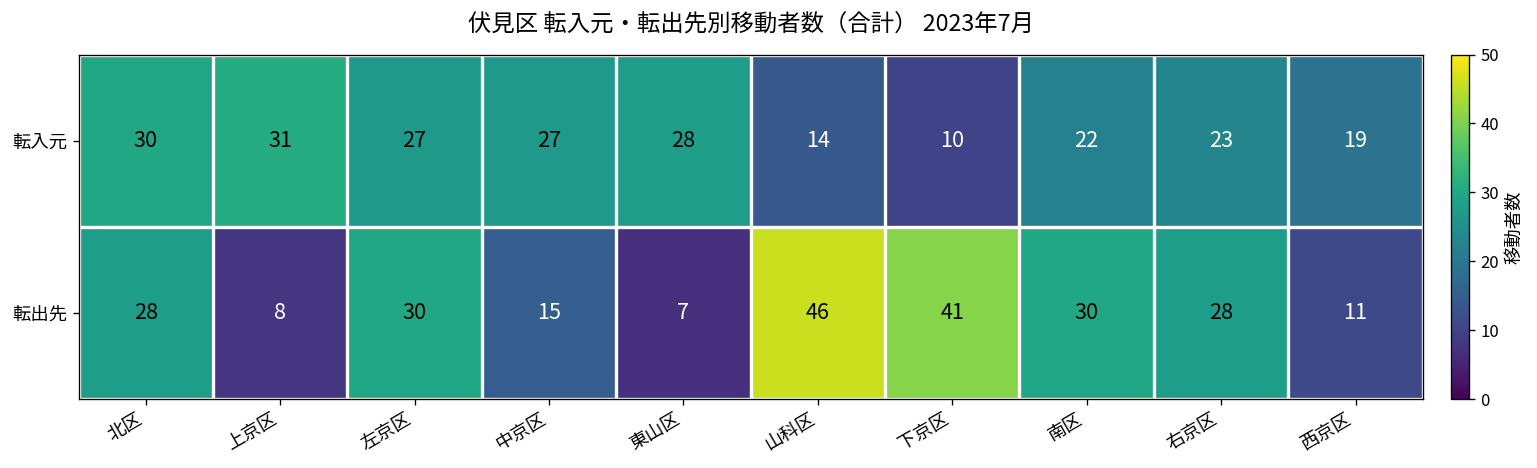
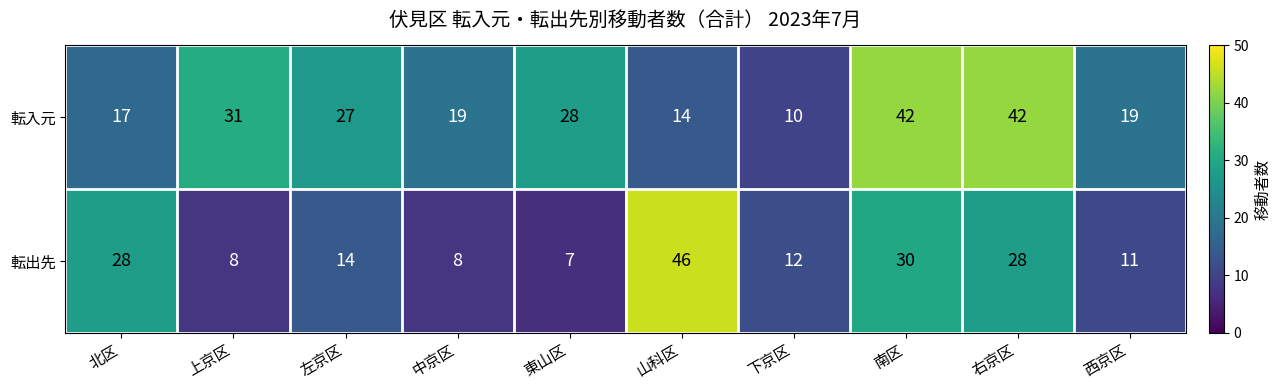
  {
    "転入元": {
-     "北区": 30,
+     "北区": 17,
      "上京区": 31,
      "左京区": 27,
-     "中京区": 27,
+     "中京区": 19,
      "東山区": 28,
      "山科区": 14,
      "下京区": 10,
-     "南区": 22,
-     "右京区": 23,
+     "南区": 42,
+     "右京区": 42,
      "西京区": 19
    },
    "転出先": {
      "北区": 28,
      "上京区": 8,
-     "左京区": 30,
-     "中京区": 15,
+     "左京区": 14,
+     "中京区": 8,
      "東山区": 7,
      "山科区": 46,
-     "下京区": 41,
+     "下京区": 12,
      "南区": 30,
      "右京区": 28,
      "西京区": 11
    }
  }
